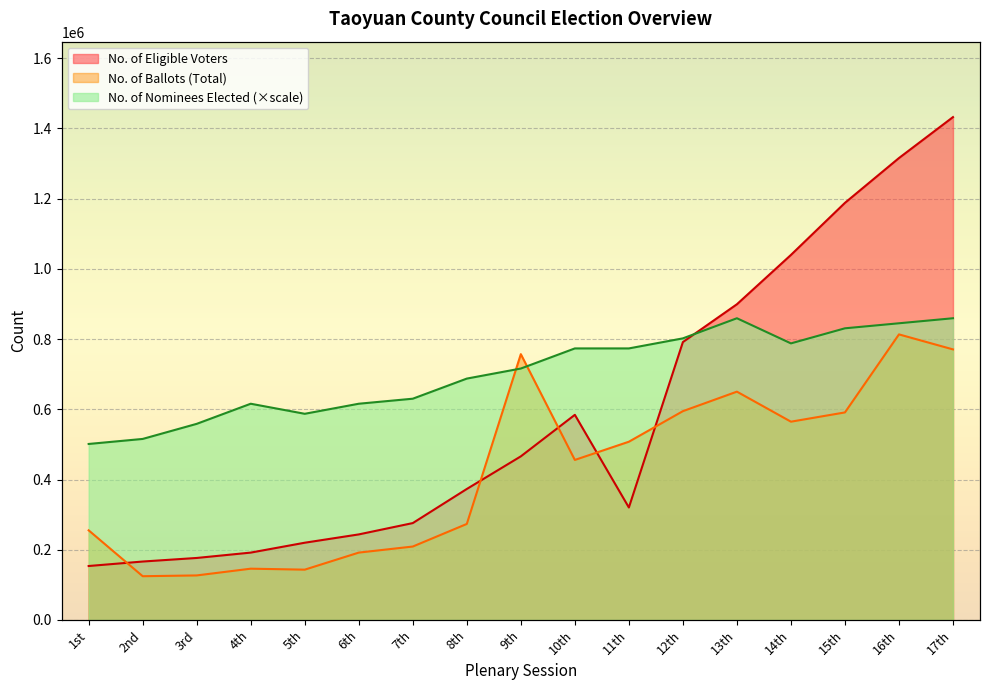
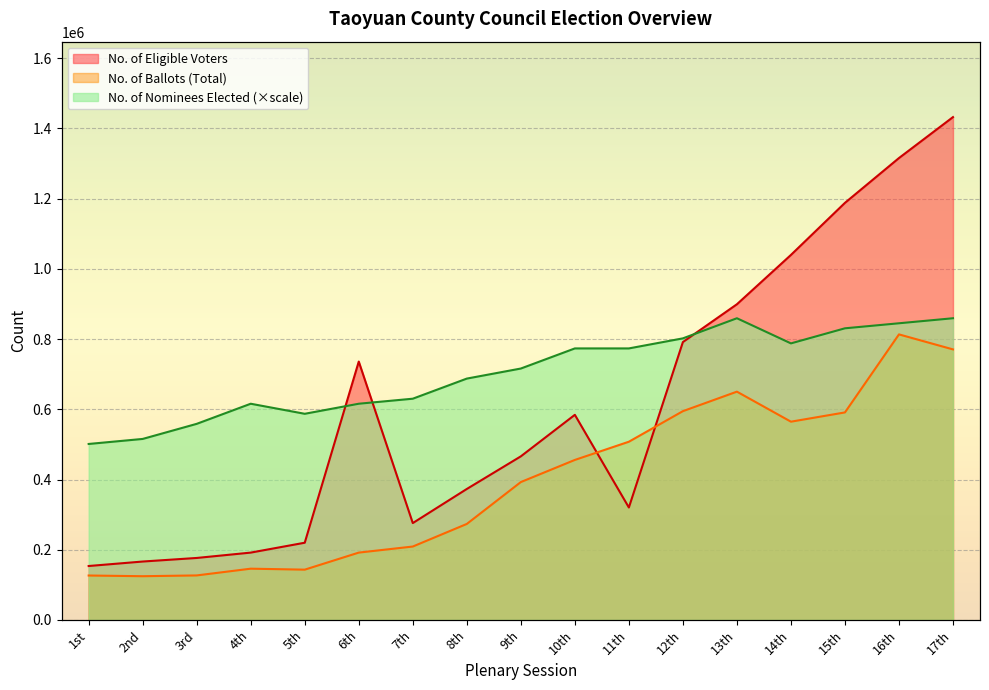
  {
    "No. of Eligible Voters": {
      "1st": 150000,
      "2nd": 170000,
      "3rd": 180000,
      "4th": 190000,
      "5th": 220000,
-     "6th": 240000,
+     "6th": 740000,
      "7th": 280000,
      "8th": 370000,
      "9th": 470000,
      "10th": 580000,
      "11th": 320000,
      "12th": 790000,
      "13th": 900000,
      "14th": 1040000,
      "15th": 1190000,
      "16th": 1320000,
      "17th": 1430000
    },
    "No. of Ballots (Total)": {
-     "1st": 260000,
+     "1st": 130000,
      "2nd": 120000,
      "3rd": 130000,
      "4th": 150000,
      "5th": 140000,
      "6th": 190000,
      "7th": 210000,
      "8th": 270000,
-     "9th": 760000,
+     "9th": 390000,
      "10th": 460000,
      "11th": 510000,
      "12th": 590000,
      "13th": 650000,
      "14th": 560000,
      "15th": 590000,
      "16th": 810000,
      "17th": 770000
    },
    "No. of Nominees Elected (×scale)": {
      "1st": 500000,
      "2nd": 520000,
      "3rd": 560000,
      "4th": 620000,
      "5th": 590000,
      "6th": 620000,
      "7th": 630000,
      "8th": 690000,
      "9th": 720000,
      "10th": 770000,
      "11th": 770000,
      "12th": 800000,
      "13th": 860000,
      "14th": 790000,
      "15th": 830000,
      "16th": 850000,
      "17th": 860000
    }
  }
